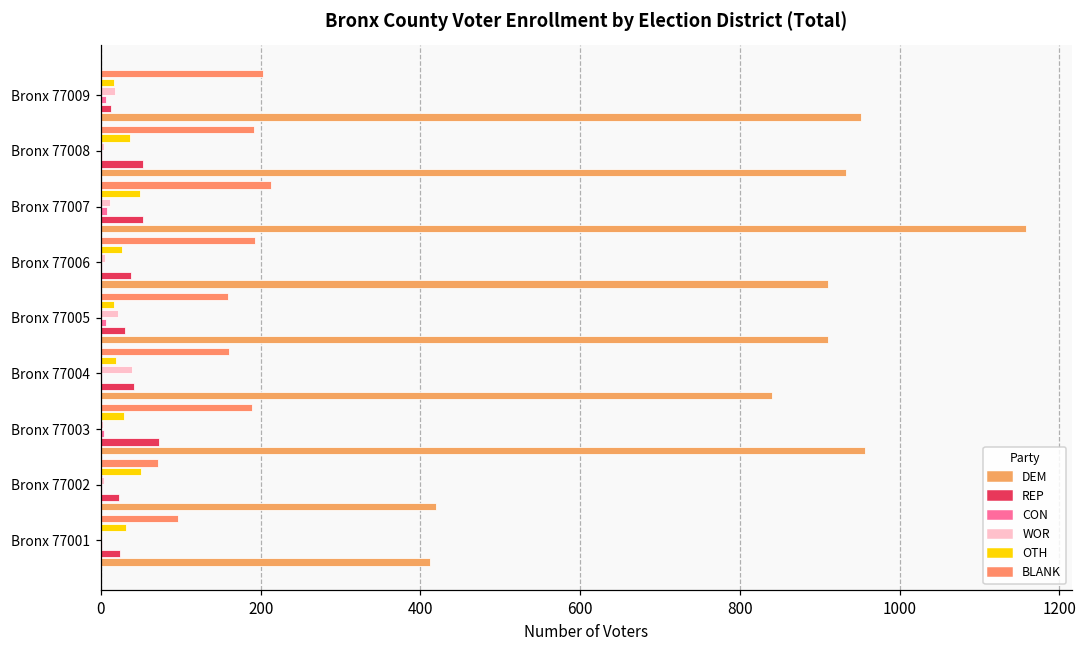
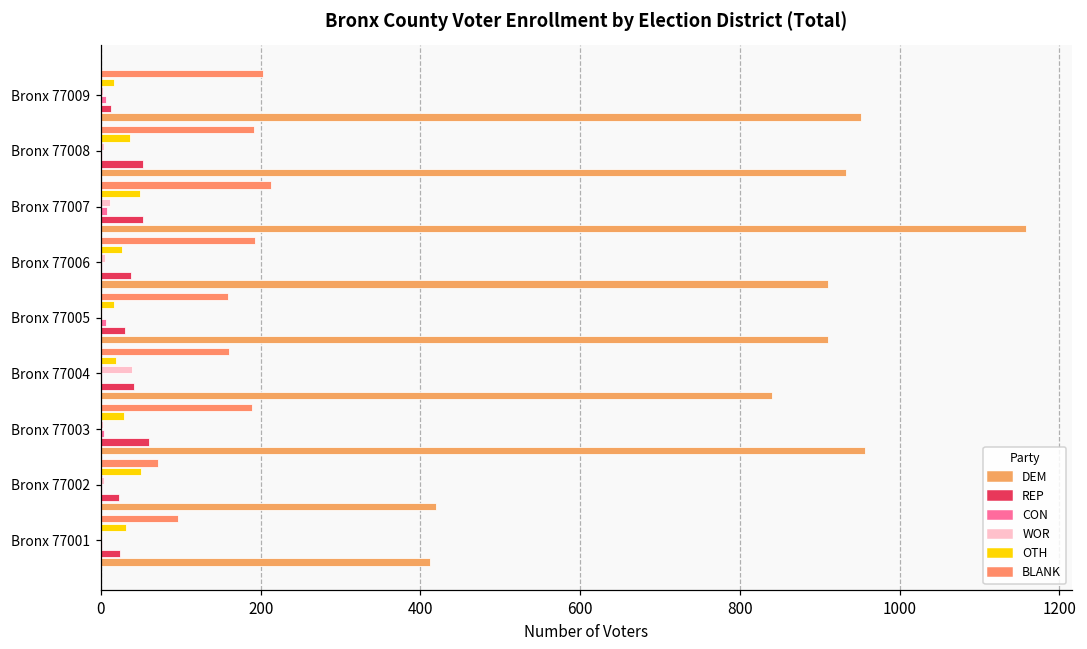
  {
    "REP": {
      "Bronx 77009": 10,
      "Bronx 77008": 50,
      "Bronx 77007": 50,
      "Bronx 77006": 40,
      "Bronx 77005": 30,
      "Bronx 77004": 40,
-     "Bronx 77003": 70,
+     "Bronx 77003": 60,
      "Bronx 77002": 20,
      "Bronx 77001": 20
    },
    "CON": {
      "Bronx 77009": 10,
      "Bronx 77007": 10,
      "Bronx 77005": 10,
      "Bronx 77003": 0
    },
    "WOR": {
-     "Bronx 77009": 20,
+     "Bronx 77009": 0,
      "Bronx 77008": 0,
      "Bronx 77007": 10,
      "Bronx 77006": 10,
-     "Bronx 77005": 20,
+     "Bronx 77005": 0,
      "Bronx 77004": 40,
      "Bronx 77002": 0
    },
    "OTH": {
      "Bronx 77009": 20,
      "Bronx 77008": 40,
      "Bronx 77007": 50,
      "Bronx 77006": 30,
      "Bronx 77005": 20,
      "Bronx 77004": 20,
      "Bronx 77003": 30,
      "Bronx 77002": 50,
      "Bronx 77001": 30
    }
  }
